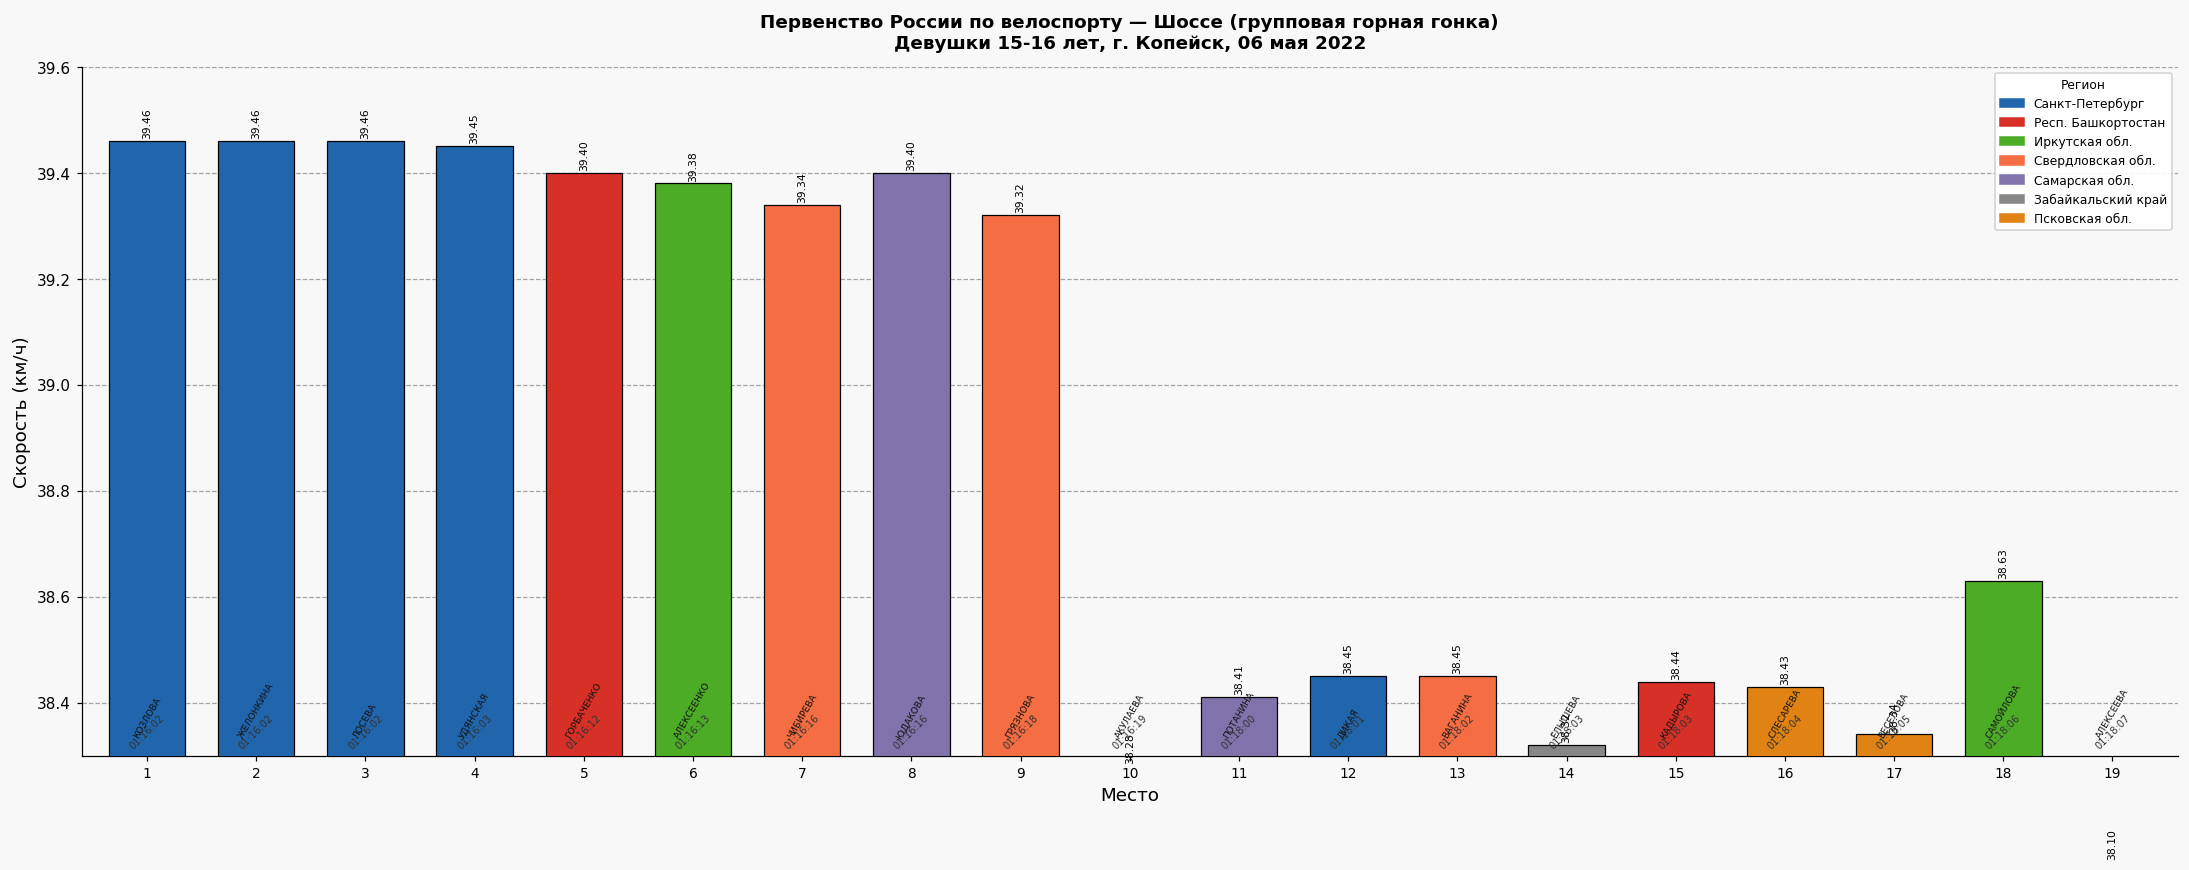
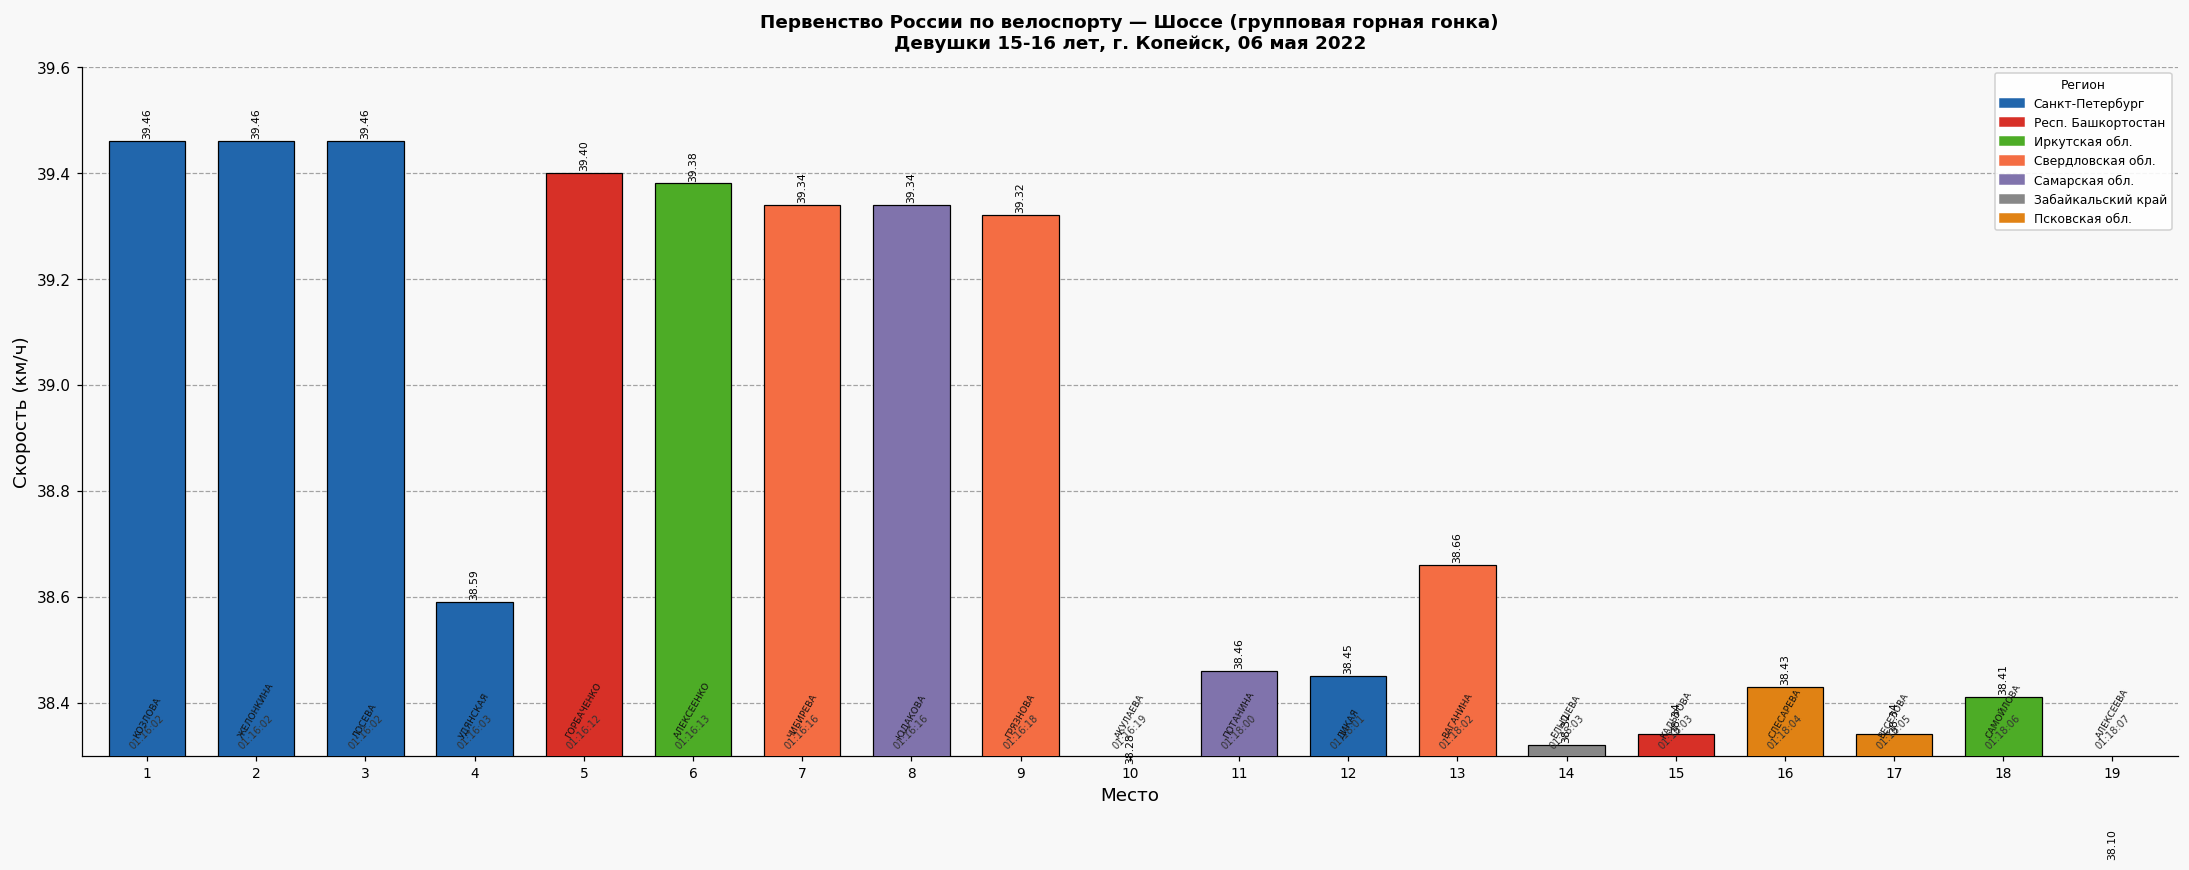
  {
    "1": 39.46,
    "2": 39.46,
    "3": 39.46,
-   "4": 39.45,
+   "4": 38.59,
    "5": 39.40,
    "6": 39.38,
    "7": 39.34,
-   "8": 39.40,
+   "8": 39.34,
    "9": 39.32,
-   "11": 38.41,
+   "11": 38.46,
    "12": 38.45,
-   "13": 38.45,
-   "15": 38.44,
+   "13": 38.66,
+   "15": 38.34,
    "16": 38.43,
-   "18": 38.63
+   "18": 38.41
  }
